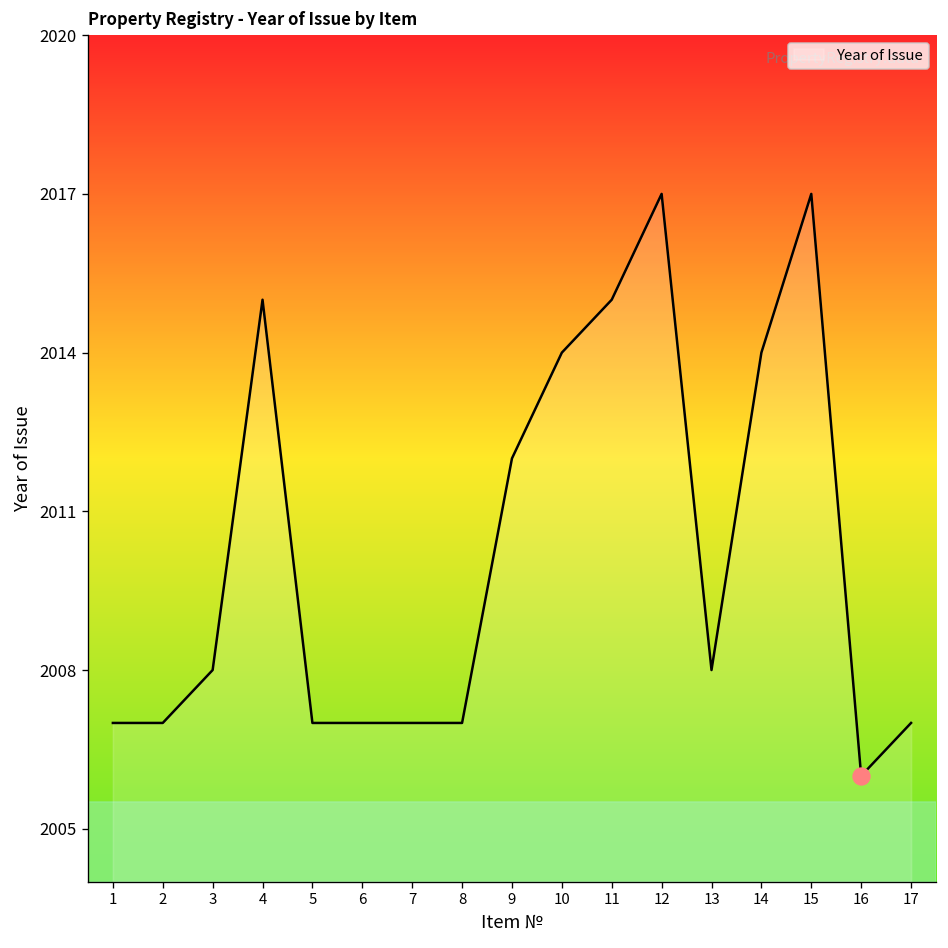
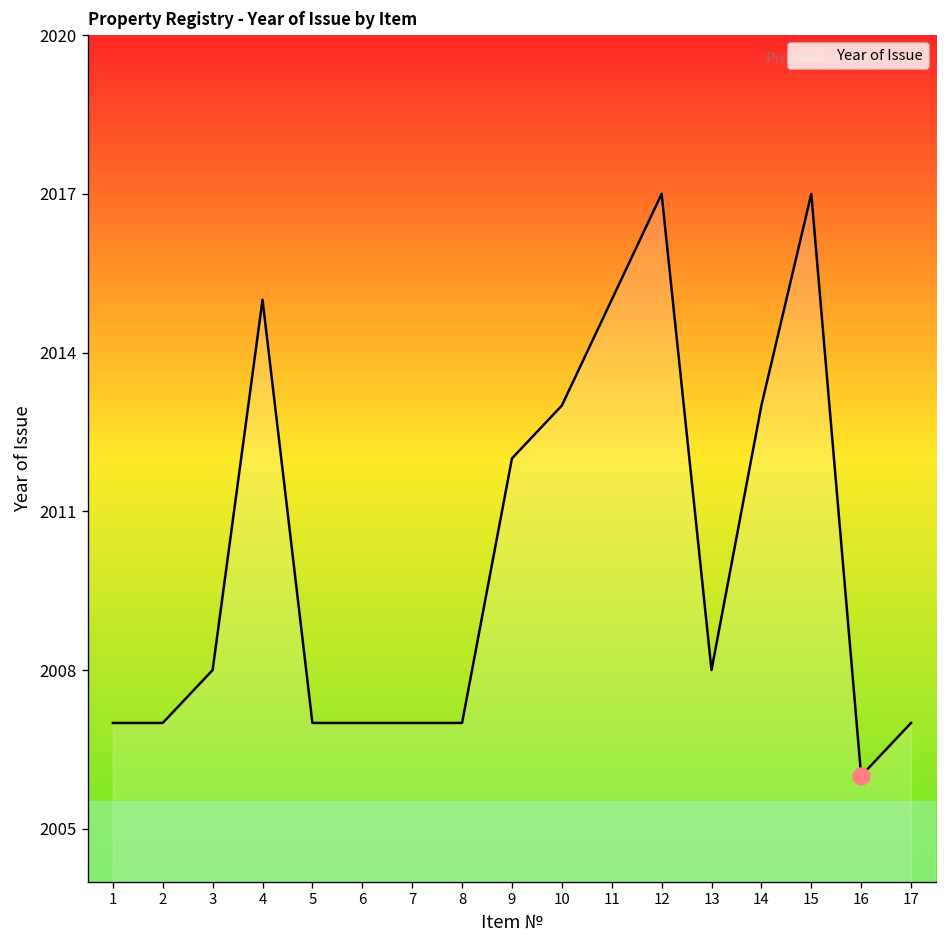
  {
    "Year of Issue": {
      "1": 2007,
      "2": 2007,
      "3": 2008,
      "4": 2015,
      "5": 2007,
      "6": 2007,
      "7": 2007,
      "8": 2007,
      "9": 2012,
-     "10": 2014,
+     "10": 2013,
      "11": 2015,
      "12": 2017,
      "13": 2008,
-     "14": 2014,
+     "14": 2013,
      "15": 2017,
      "17": 2007
    }
  }
